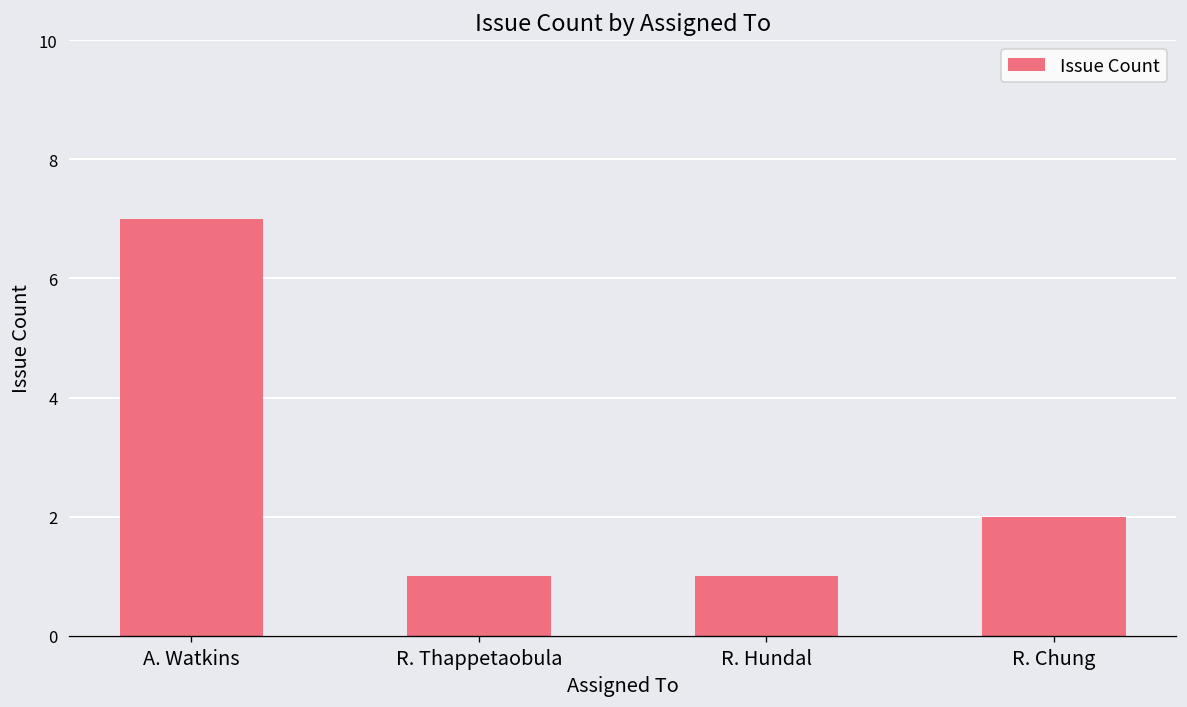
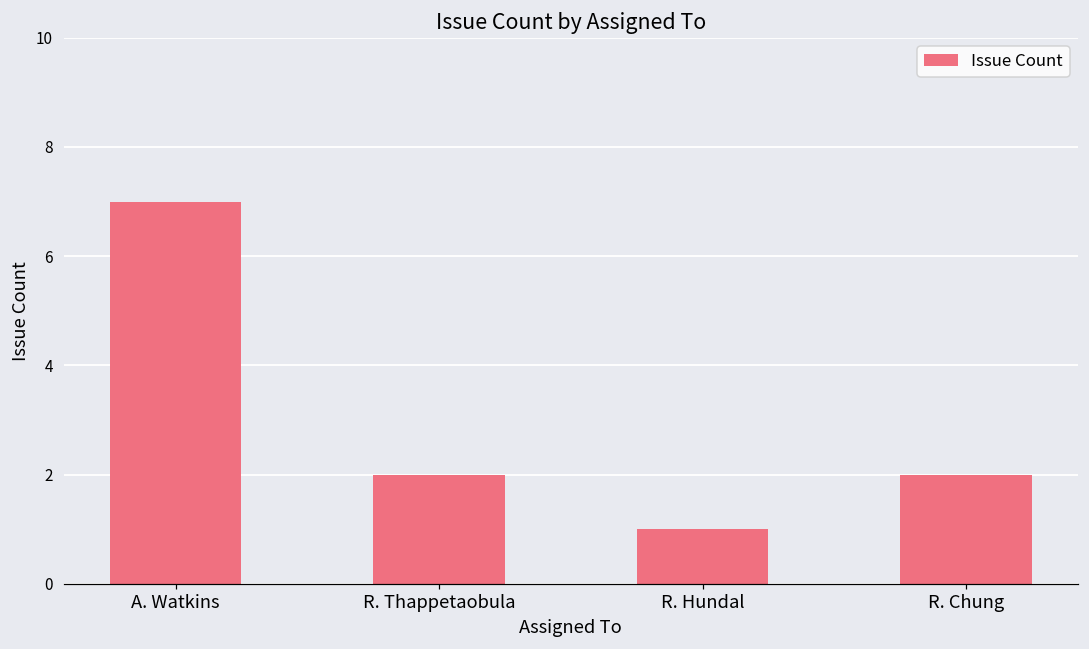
  {
    "A. Watkins": 7,
-   "R. Thappetaobula": 1,
+   "R. Thappetaobula": 2,
    "R. Hundal": 1,
    "R. Chung": 2
  }
